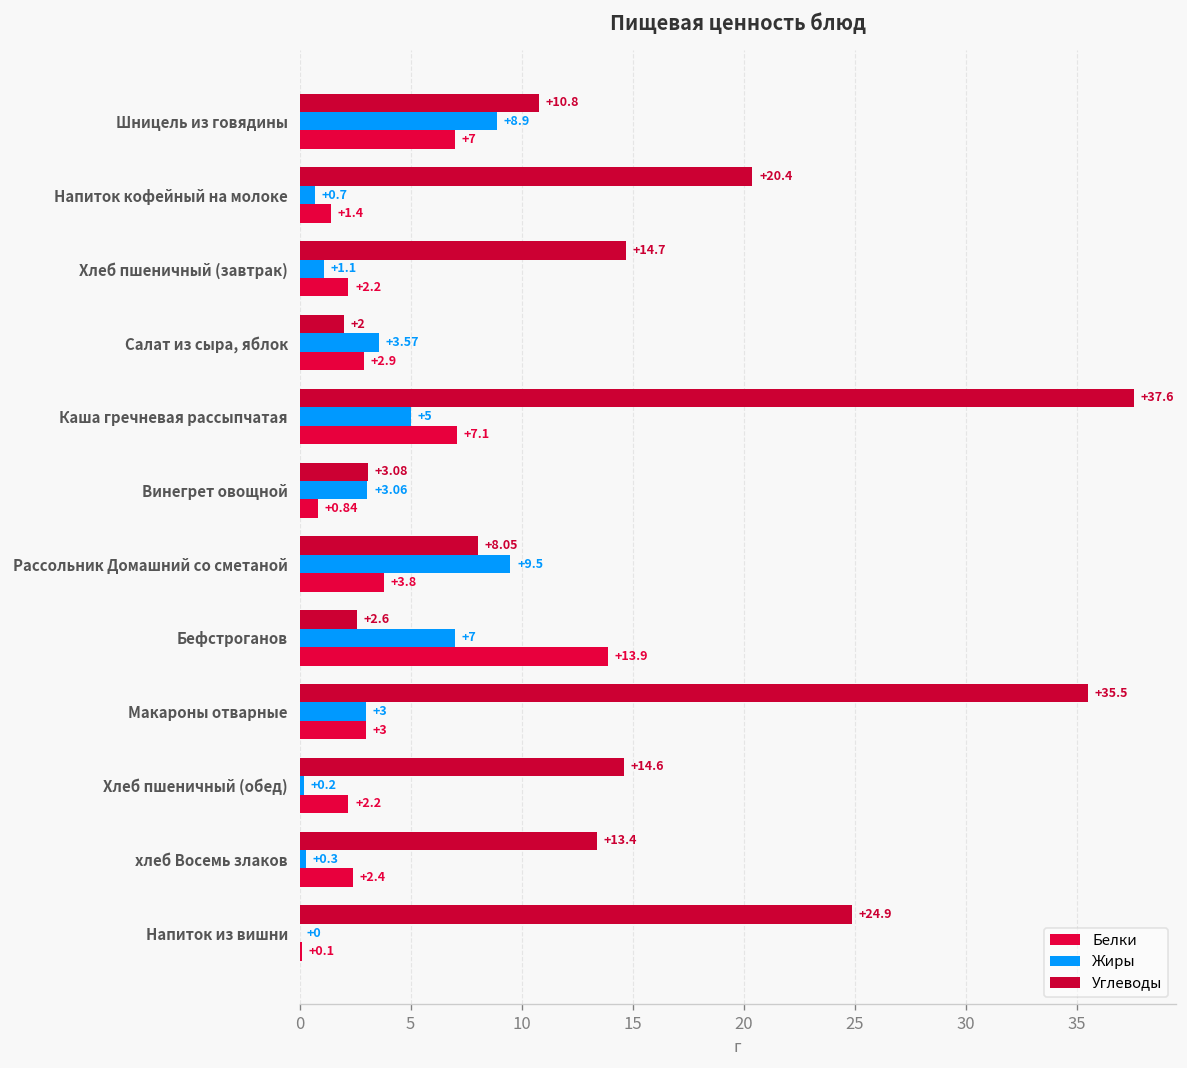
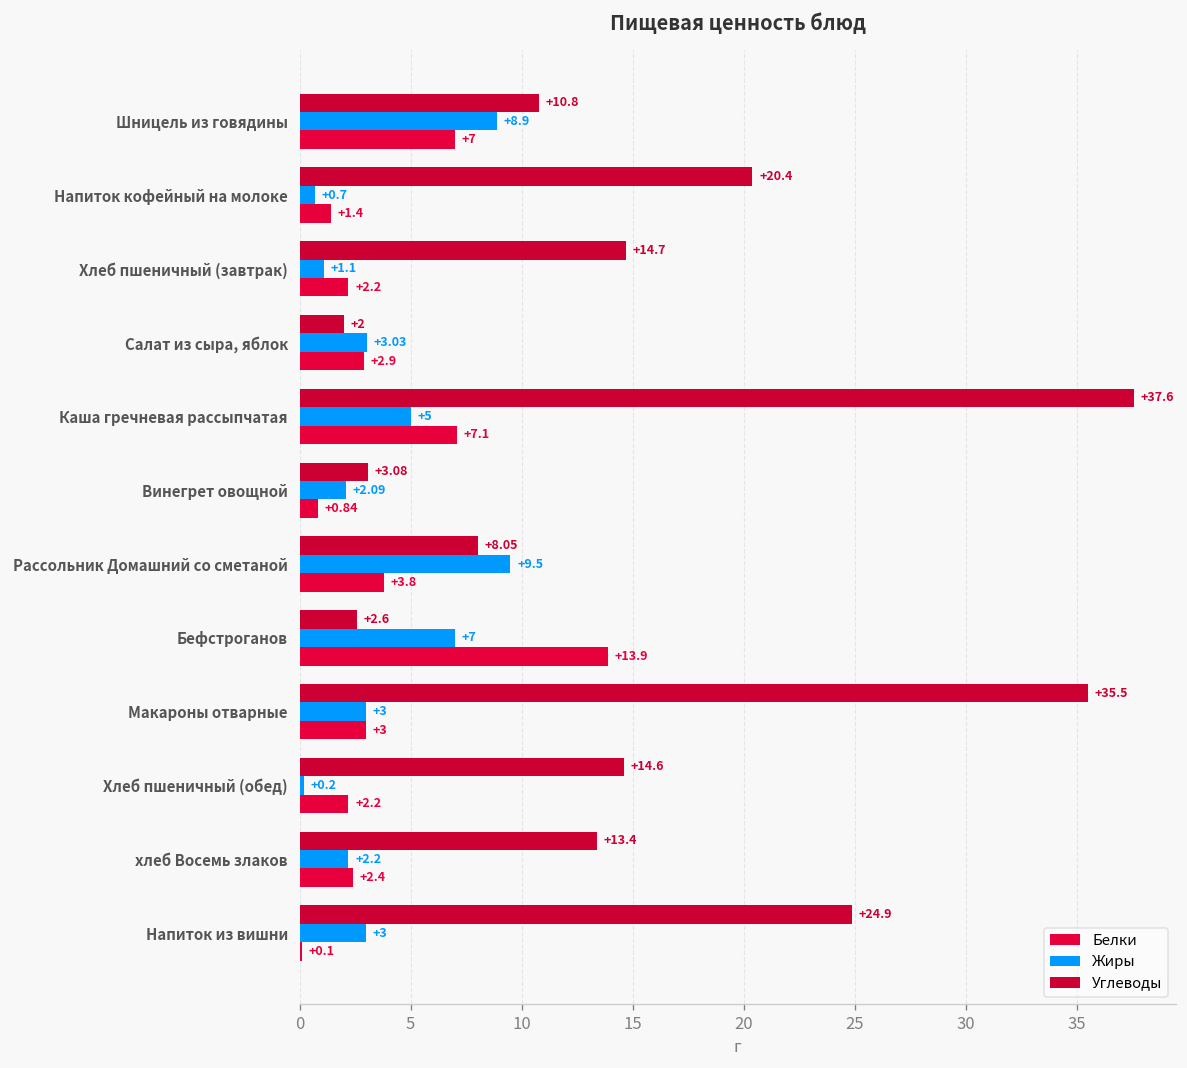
  {
    "Жиры": {
      "Шницель из говядины": "+8.9",
      "Напиток кофейный на молоке": "+0.7",
      "Хлеб пшеничный (завтрак)": "+1.1",
-     "Салат из сыра, яблок": "+3.57",
+     "Салат из сыра, яблок": "+3.03",
      "Каша гречневая рассыпчатая": "+5",
-     "Винегрет овощной": "+3.06",
+     "Винегрет овощной": "+2.09",
      "Рассольник Домашний со сметаной": "+9.5",
      "Бефстроганов": "+7",
      "Макароны отварные": "+3",
      "Хлеб пшеничный (обед)": "+0.2",
-     "хлеб Восемь злаков": "+0.3",
-     "Напиток из вишни": "+0"
+     "хлеб Восемь злаков": "+2.2",
+     "Напиток из вишни": "+3"
    }
  }
